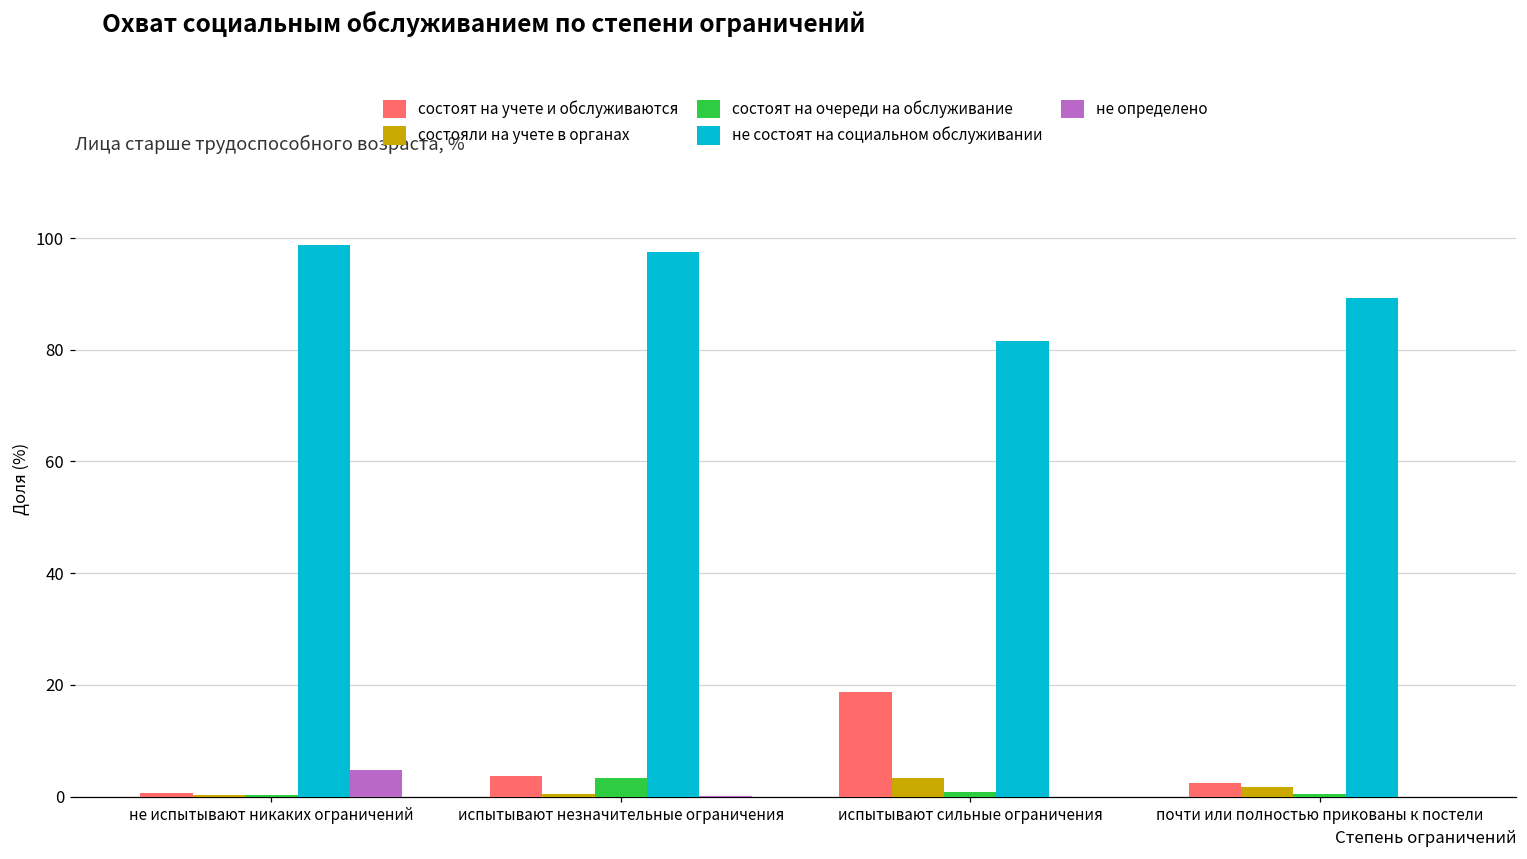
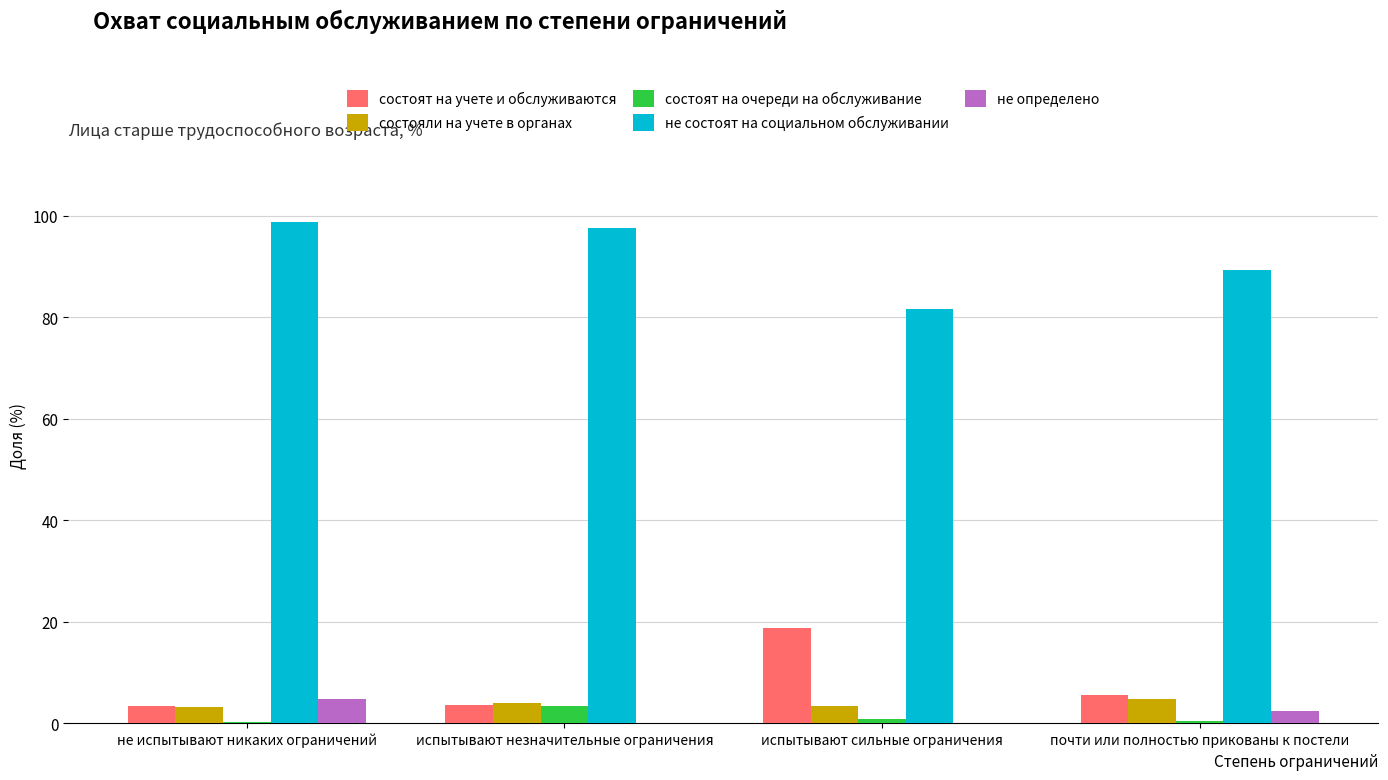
  {
    "состоят на учете и обслуживаются": {
-     "не испытывают никаких ограничений": 1,
+     "не испытывают никаких ограничений": 3,
      "испытывают незначительные ограничения": 4,
      "испытывают сильные ограничения": 19,
-     "почти или полностью прикованы к постели": 2
+     "почти или полностью прикованы к постели": 6
    },
    "состояли на учете в органах": {
-     "не испытывают никаких ограничений": 0,
-     "испытывают незначительные ограничения": 1,
+     "не испытывают никаких ограничений": 3,
+     "испытывают незначительные ограничения": 4,
      "испытывают сильные ограничения": 3,
-     "почти или полностью прикованы к постели": 2
+     "почти или полностью прикованы к постели": 5
    },
    "состоят на очереди на обслуживание": {
      "испытывают незначительные ограничения": 3,
      "испытывают сильные ограничения": 1,
      "почти или полностью прикованы к постели": 1
    },
    "не состоят на социальном обслуживании": {
      "не испытывают никаких ограничений": 99,
      "испытывают незначительные ограничения": 98,
      "испытывают сильные ограничения": 82,
      "почти или полностью прикованы к постели": 89
    },
    "не определено": {
      "не испытывают никаких ограничений": 5,
      "испытывают сильные ограничения": 0,
-     "почти или полностью прикованы к постели": 0
+     "почти или полностью прикованы к постели": 2
    }
  }
